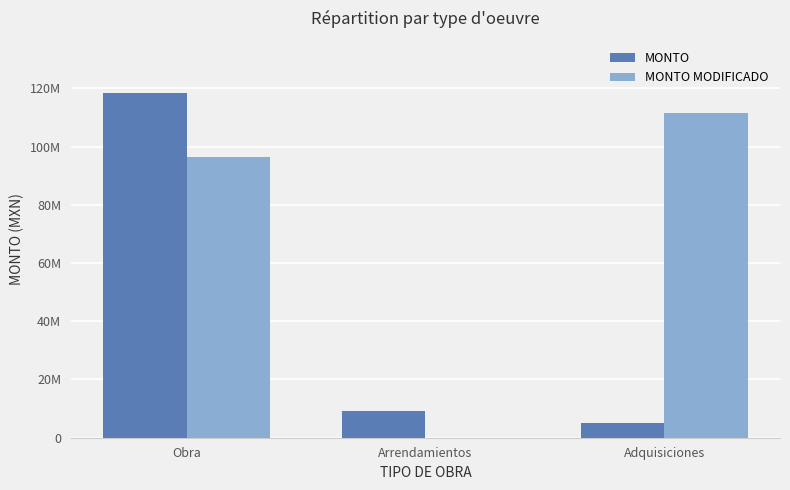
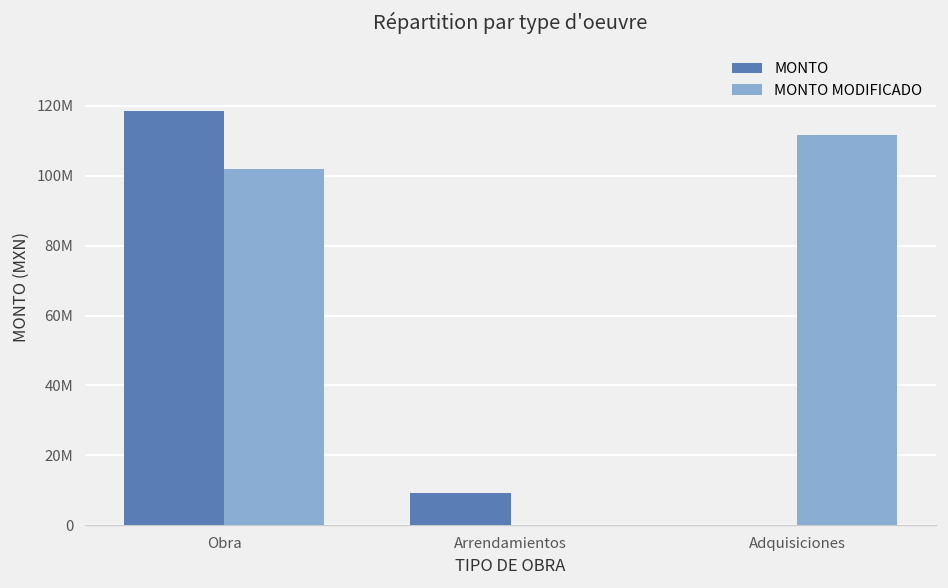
  {
    "MONTO": {
      "Obra": 119000000,
      "Arrendamientos": 9000000,
-     "Adquisiciones": 5000000
+     "Adquisiciones": 0
    },
    "MONTO MODIFICADO": {
-     "Obra": 97000000,
+     "Obra": 102000000,
      "Arrendamientos": 0,
      "Adquisiciones": 112000000
    }
  }
